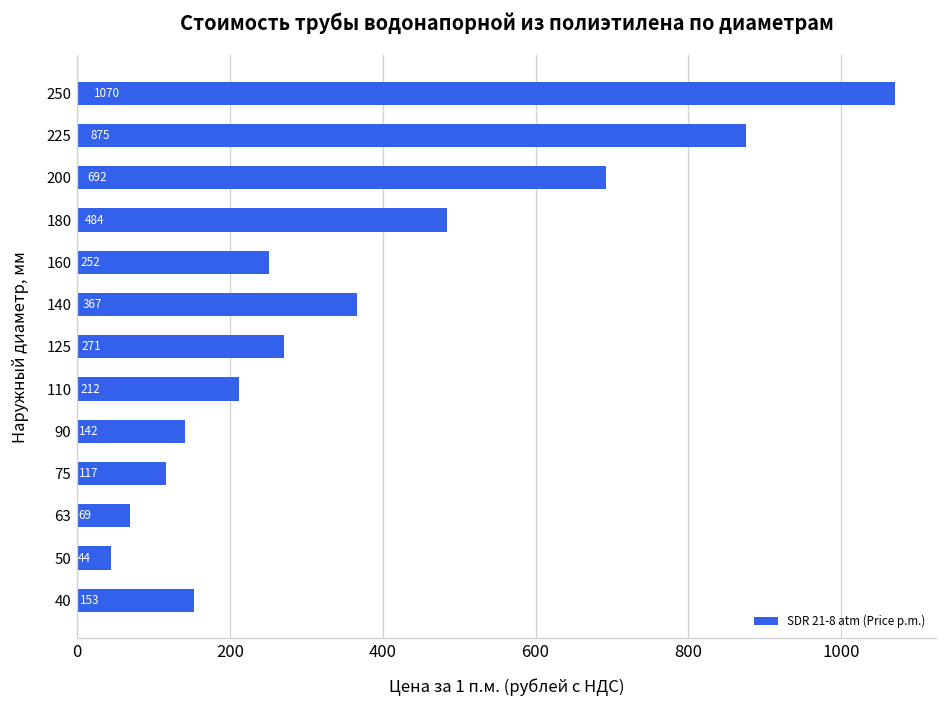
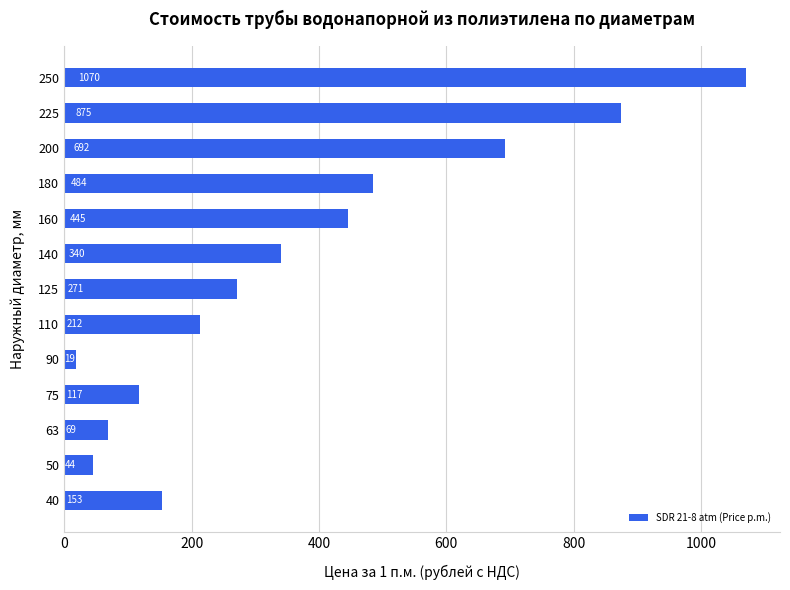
  {
    "250": 1070,
    "225": 875,
    "200": 692,
    "180": 484,
-   "160": 252,
-   "140": 367,
+   "160": 445,
+   "140": 340,
    "125": 271,
    "110": 212,
-   "90": 142,
+   "90": 19,
    "75": 117,
    "63": 69,
    "50": 44,
    "40": 153
  }
